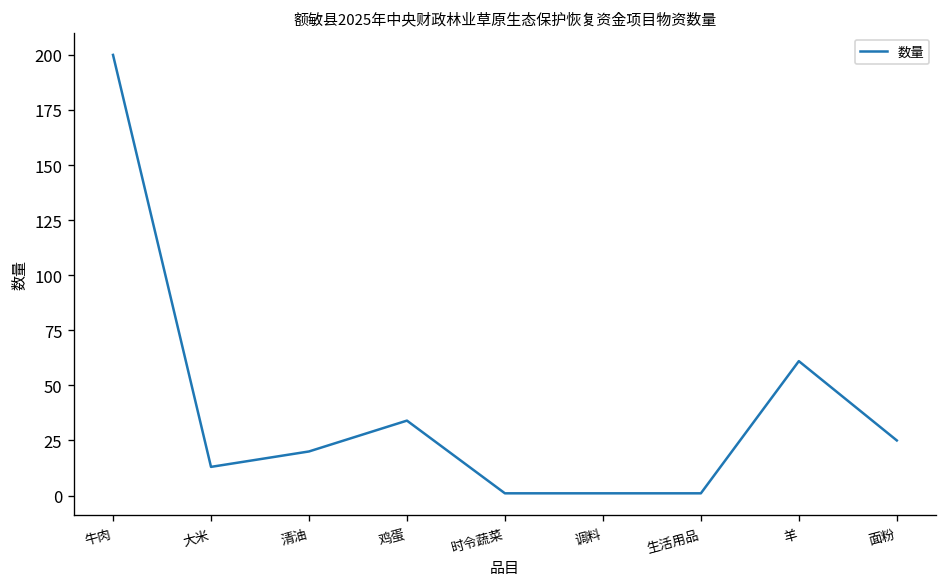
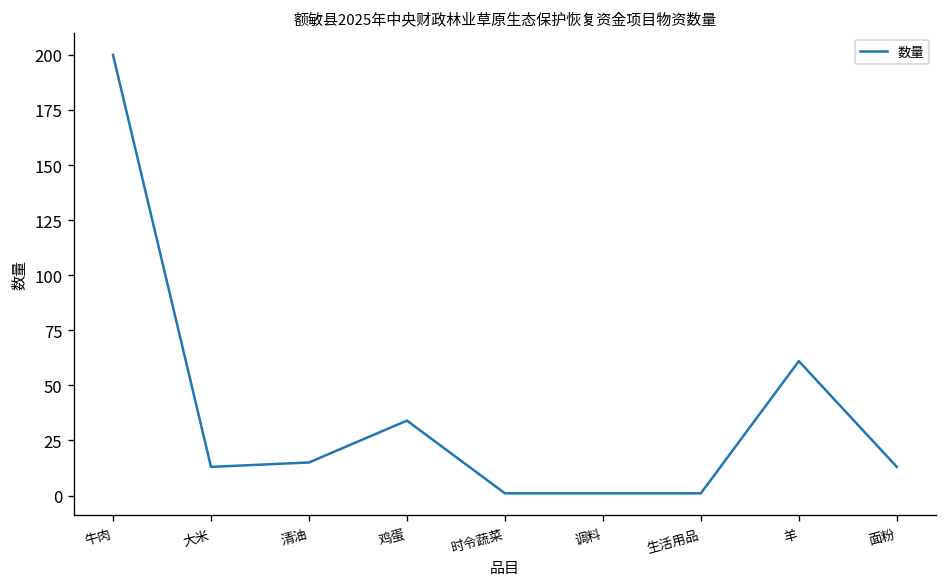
  {
    "牛肉": 200,
    "大米": 13,
-   "清油": 20,
+   "清油": 15,
    "鸡蛋": 34,
    "时令蔬菜": 1,
    "调料": 1,
    "生活用品": 1,
    "羊": 61,
-   "面粉": 25
+   "面粉": 13
  }
